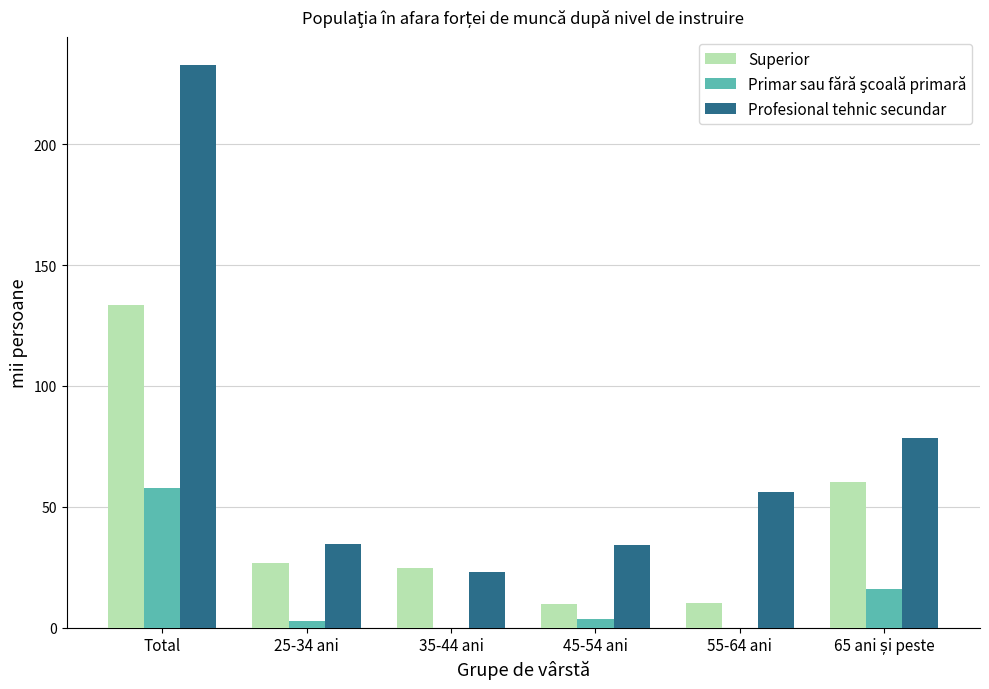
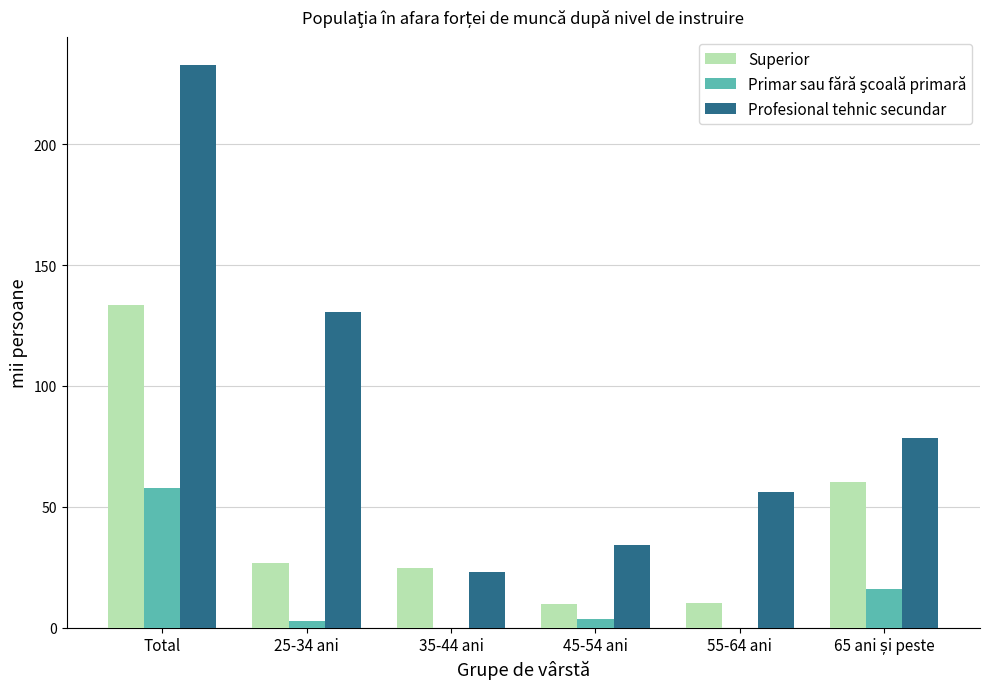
  {
    "Superior": {
      "Total": 134,
      "25-34 ani": 27,
      "35-44 ani": 25,
      "45-54 ani": 10,
      "55-64 ani": 10,
      "65 ani și peste": 60
    },
    "Primar sau fără şcoală primară": {
      "Total": 58,
      "25-34 ani": 3,
      "35-44 ani": 0,
      "45-54 ani": 4,
      "55-64 ani": 0,
      "65 ani și peste": 16
    },
    "Profesional tehnic secundar": {
      "Total": 233,
-     "25-34 ani": 35,
+     "25-34 ani": 130,
      "35-44 ani": 23,
      "45-54 ani": 34,
      "55-64 ani": 56,
      "65 ani și peste": 78
    }
  }
